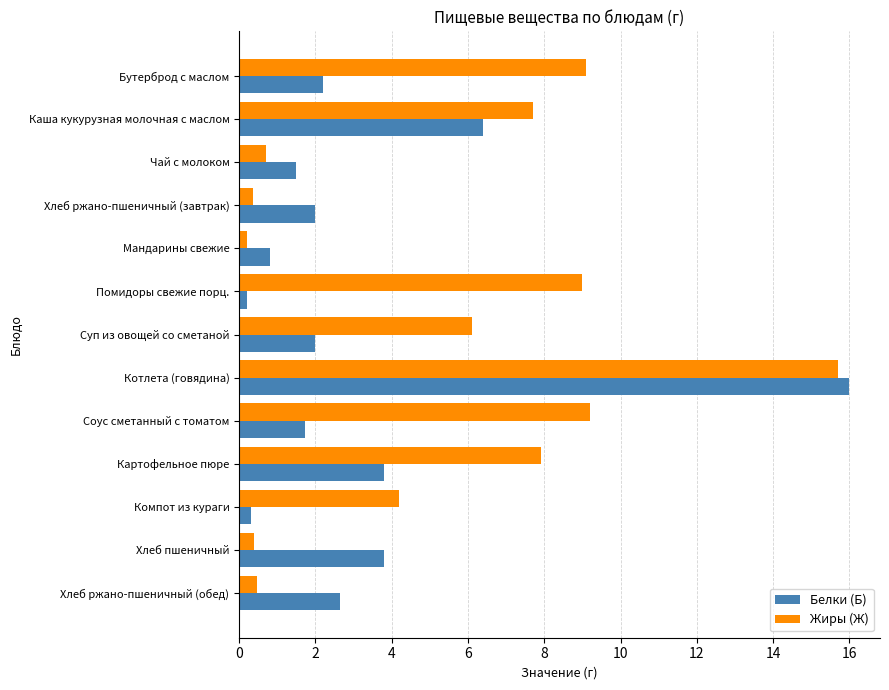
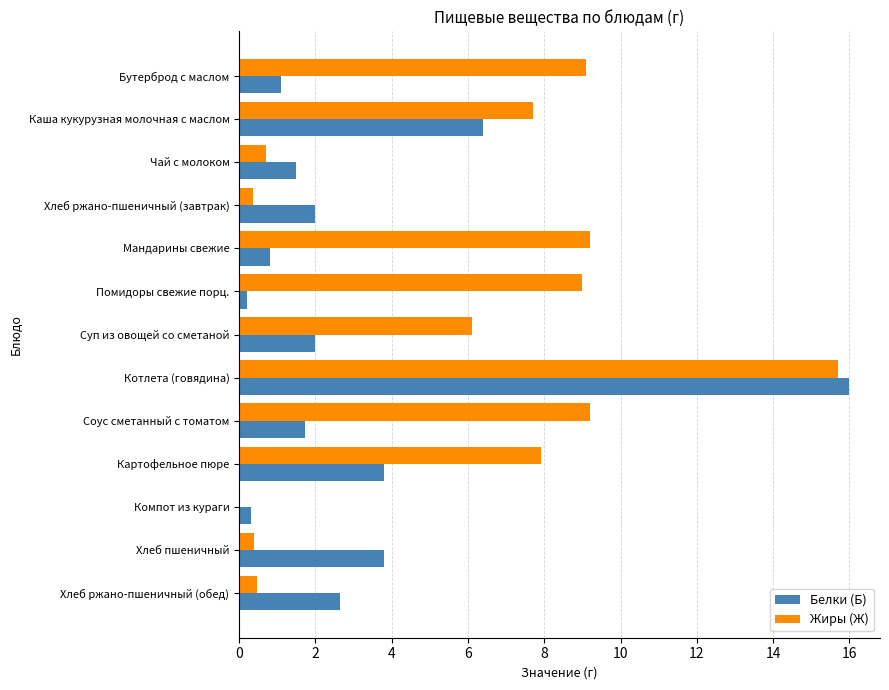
  {
    "Белки (Б)": {
-     "Бутерброд с маслом": 2.2,
+     "Бутерброд с маслом": 1.1,
      "Каша кукурузная молочная с маслом": 6.4,
      "Чай с молоком": 1.5,
      "Хлеб ржано-пшеничный (завтрак)": 2.0,
      "Мандарины свежие": 0.8,
      "Помидоры свежие порц.": 0.2,
      "Суп из овощей со сметаной": 2.0,
      "Котлета (говядина)": 16.0,
      "Соус сметанный с томатом": 1.7,
      "Картофельное пюре": 3.8,
      "Компот из кураги": 0.3,
      "Хлеб пшеничный": 3.8,
      "Хлеб ржано-пшеничный (обед)": 2.6
    },
    "Жиры (Ж)": {
      "Бутерброд с маслом": 9.1,
      "Каша кукурузная молочная с маслом": 7.7,
      "Чай с молоком": 0.7,
      "Хлеб ржано-пшеничный (завтрак)": 0.4,
-     "Мандарины свежие": 0.2,
+     "Мандарины свежие": 9.2,
      "Помидоры свежие порц.": 9.0,
      "Суп из овощей со сметаной": 6.1,
      "Котлета (говядина)": 15.7,
      "Соус сметанный с томатом": 9.2,
      "Картофельное пюре": 7.9,
-     "Компот из кураги": 4.2,
+     "Компот из кураги": 0.0,
      "Хлеб пшеничный": 0.4,
      "Хлеб ржано-пшеничный (обед)": 0.5
    }
  }
